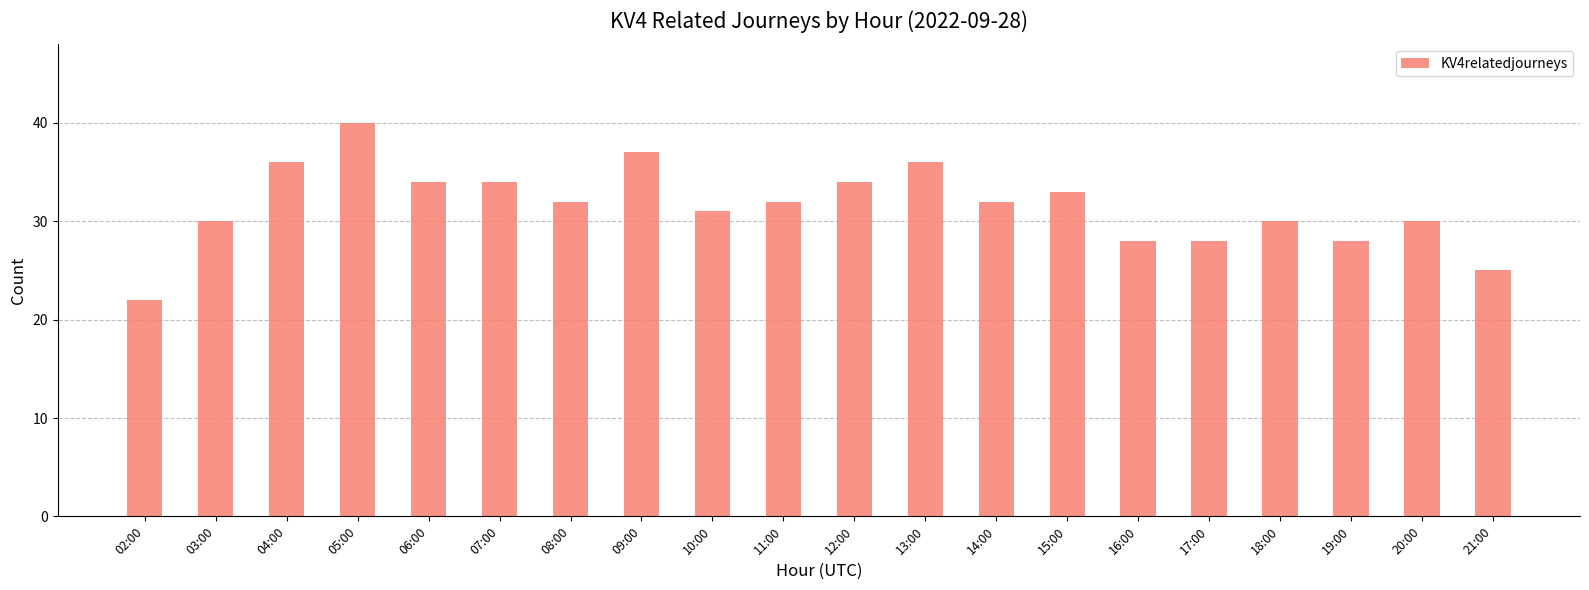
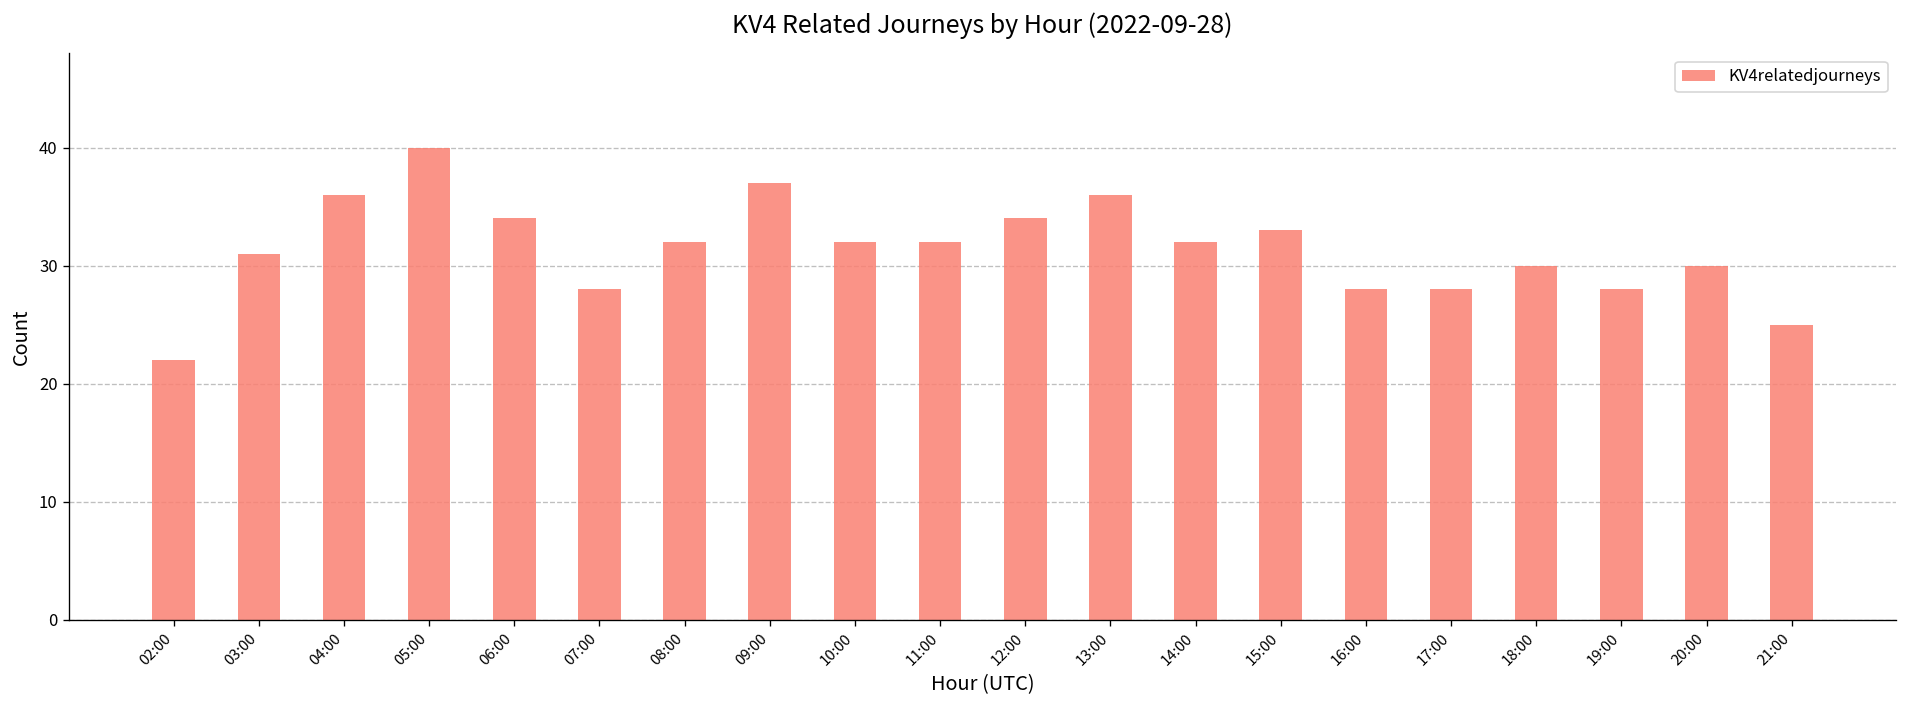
  {
    "02:00": 22,
-   "03:00": 30,
+   "03:00": 31,
    "04:00": 36,
    "05:00": 40,
    "06:00": 34,
-   "07:00": 34,
+   "07:00": 28,
    "08:00": 32,
    "09:00": 37,
-   "10:00": 31,
+   "10:00": 32,
    "11:00": 32,
    "12:00": 34,
    "13:00": 36,
    "14:00": 32,
    "15:00": 33,
    "16:00": 28,
    "17:00": 28,
    "18:00": 30,
    "19:00": 28,
    "20:00": 30,
    "21:00": 25
  }
